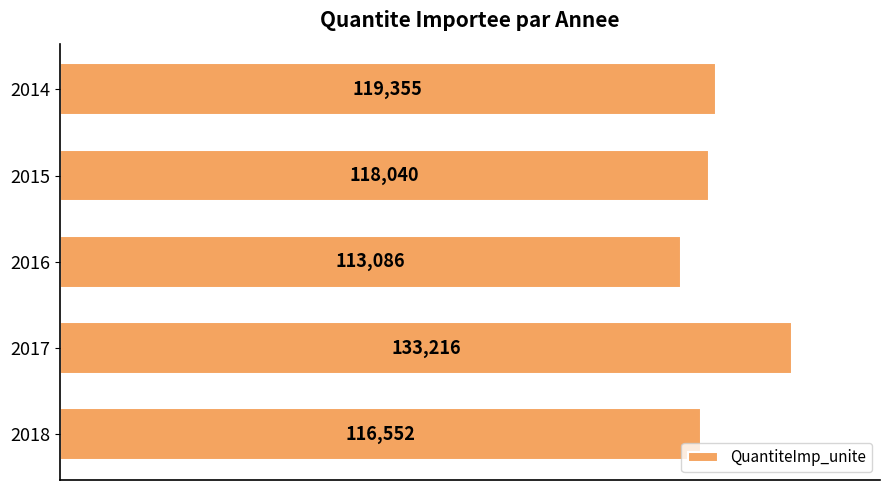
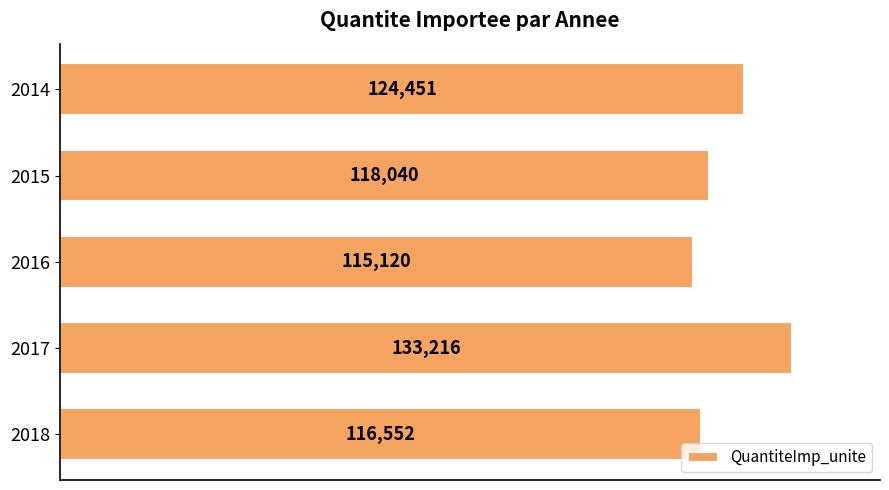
  {
-   "2014": "119,355",
+   "2014": "124,451",
    "2015": "118,040",
-   "2016": "113,086",
+   "2016": "115,120",
    "2017": "133,216",
    "2018": "116,552"
  }
